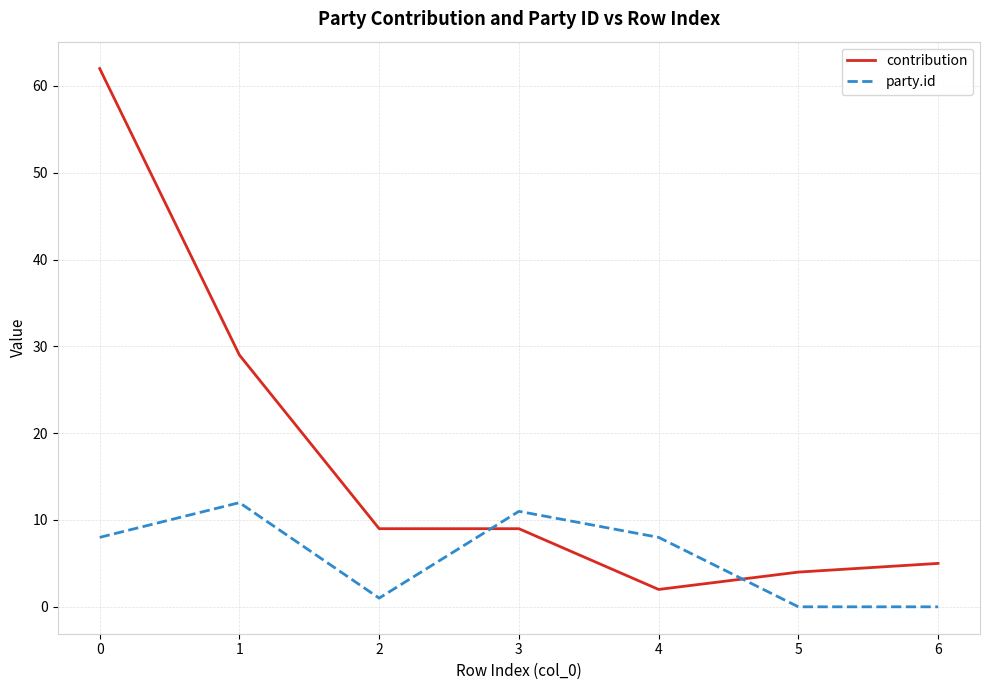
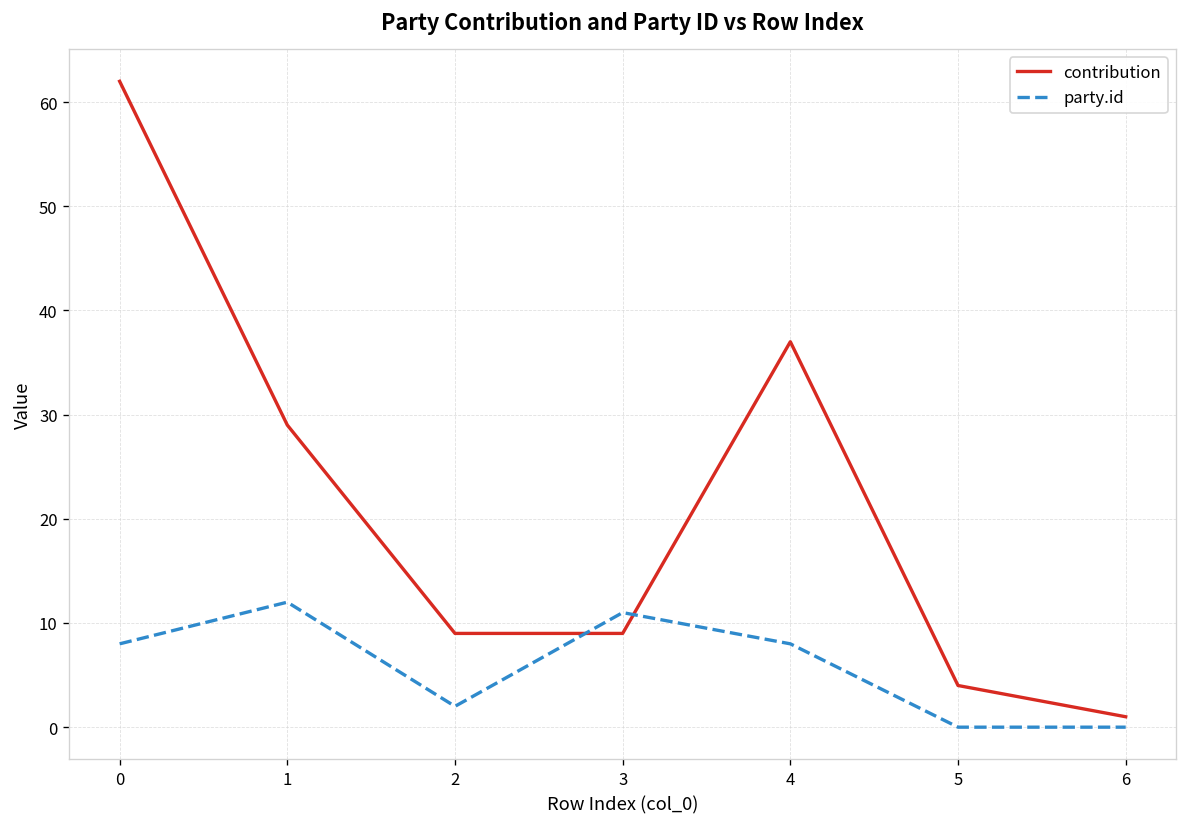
  {
    "contribution": {
      "0": 62,
      "1": 29,
      "2": 9,
      "3": 9,
-     "4": 2,
+     "4": 37,
      "5": 4,
-     "6": 5
+     "6": 1
    },
    "party.id": {
      "0": 8,
      "1": 12,
-     "2": 1,
+     "2": 2,
      "3": 11,
      "4": 8,
      "5": 0,
      "6": 0
    }
  }
